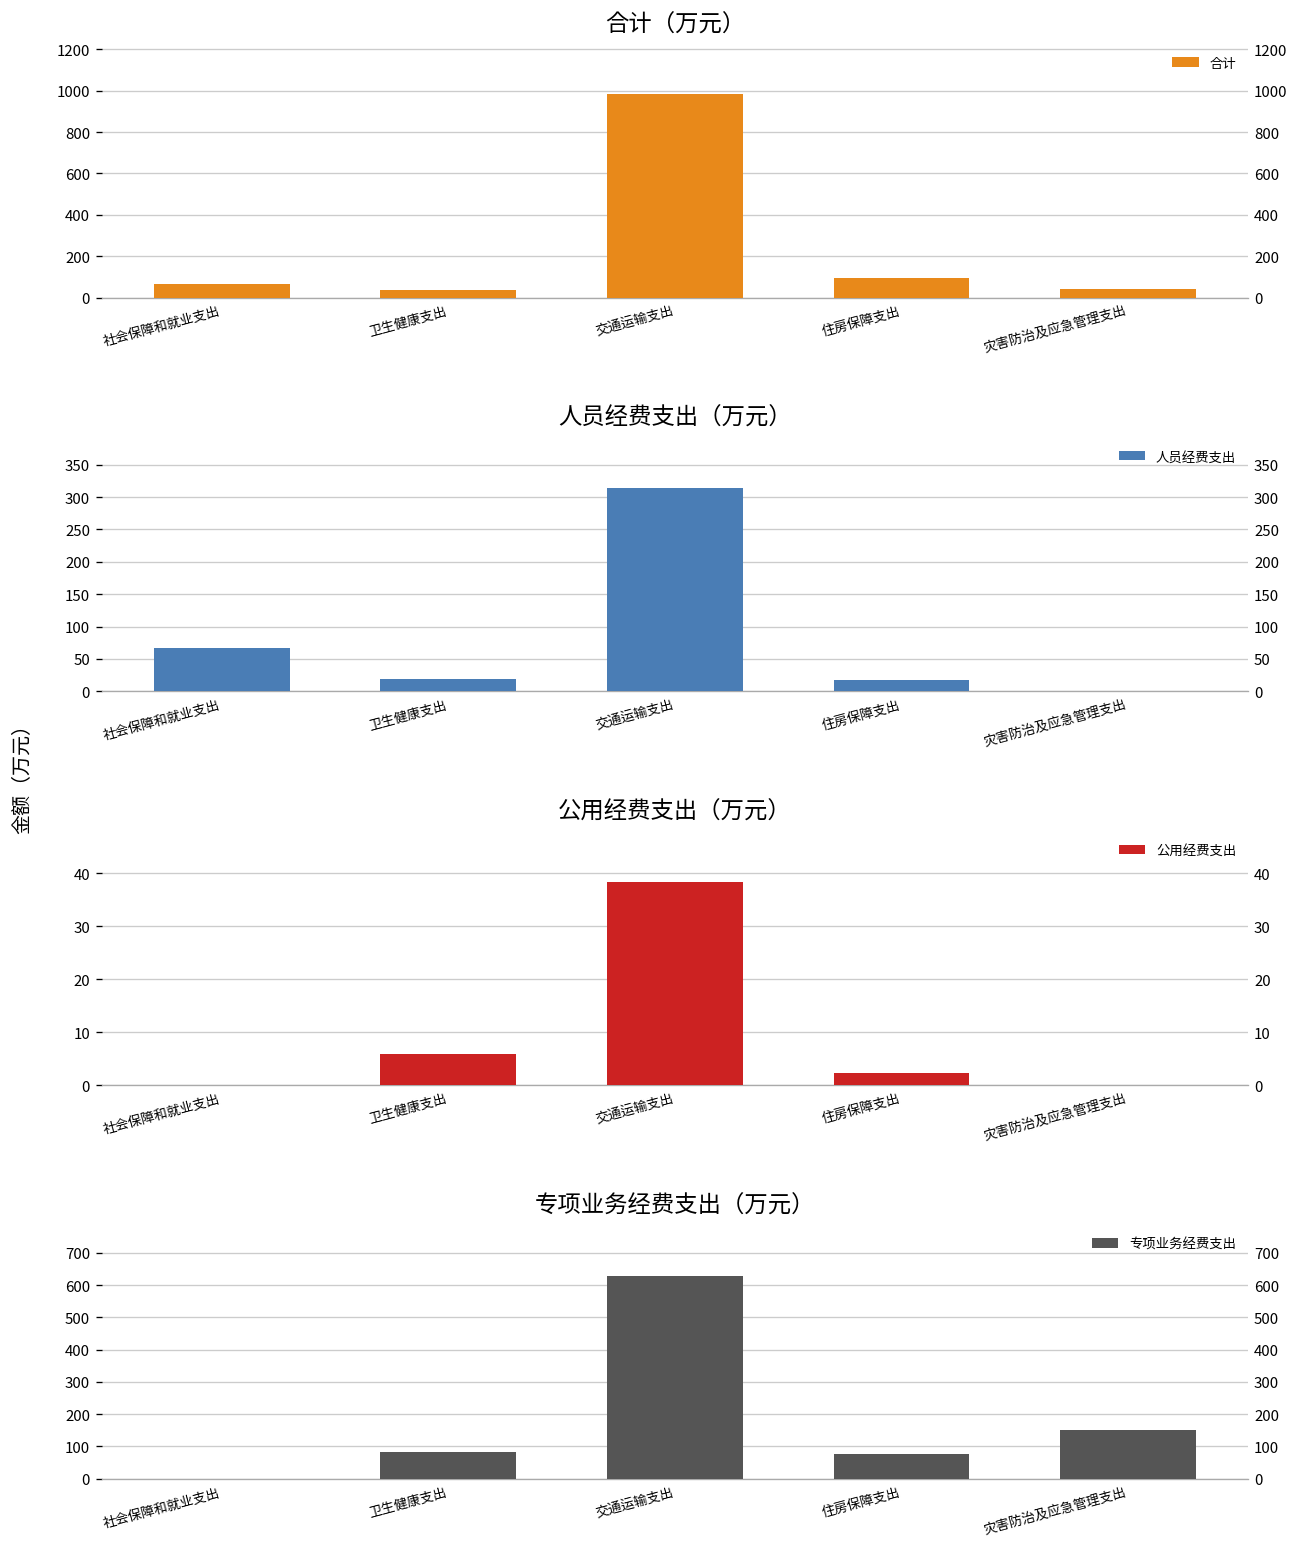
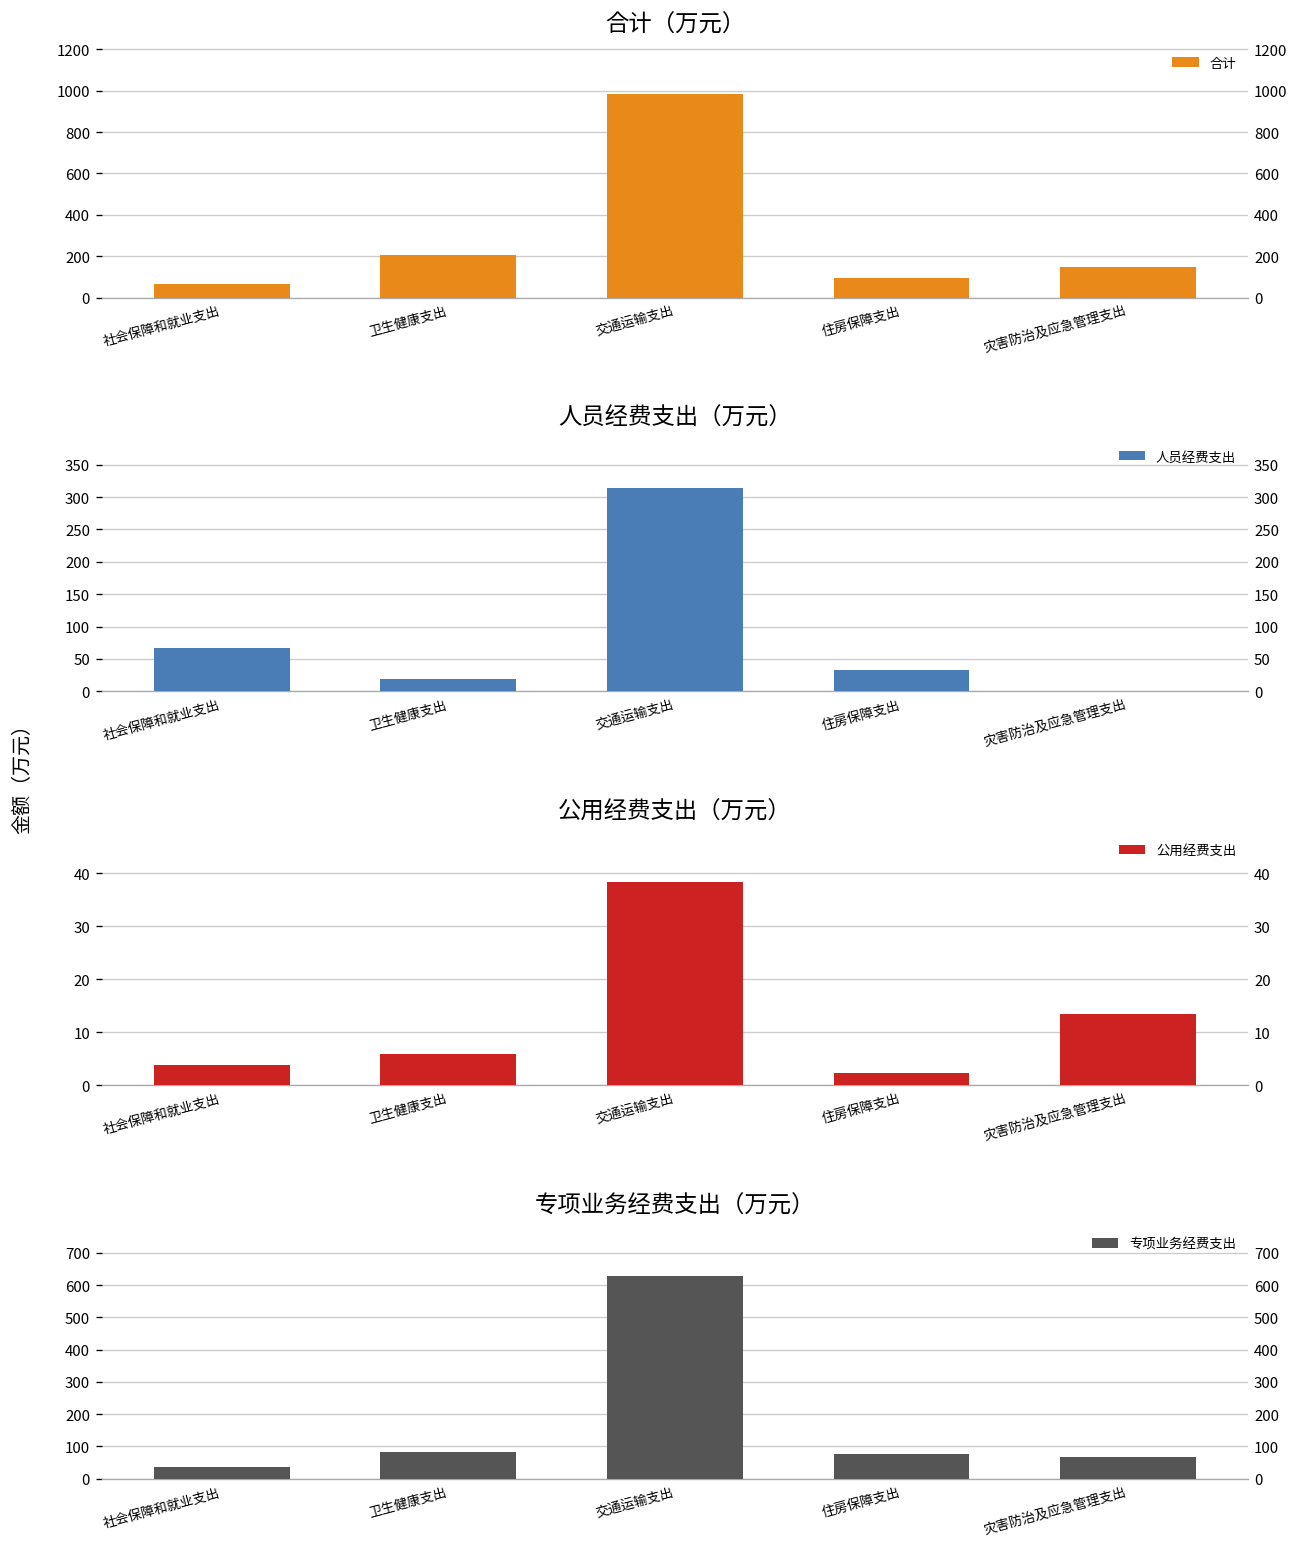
  {
    "合计（万元）": {
      "社会保障和就业支出": 70,
-     "卫生健康支出": 40,
+     "卫生健康支出": 210,
      "交通运输支出": 980,
      "住房保障支出": 90,
-     "灾害防治及应急管理支出": 40
+     "灾害防治及应急管理支出": 150
    },
    "人员经费支出（万元）": {
      "社会保障和就业支出": 70,
      "卫生健康支出": 20,
      "交通运输支出": 310,
-     "住房保障支出": 20,
+     "住房保障支出": 30,
      "灾害防治及应急管理支出": 0
    },
    "公用经费支出（万元）": {
-     "社会保障和就业支出": 0,
+     "社会保障和就业支出": 4,
      "卫生健康支出": 6,
      "交通运输支出": 38,
      "住房保障支出": 2,
-     "灾害防治及应急管理支出": 0
+     "灾害防治及应急管理支出": 13
    },
    "专项业务经费支出（万元）": {
-     "社会保障和就业支出": 0,
+     "社会保障和就业支出": 40,
      "卫生健康支出": 80,
      "交通运输支出": 630,
      "住房保障支出": 80,
-     "灾害防治及应急管理支出": 150
+     "灾害防治及应急管理支出": 70
    }
  }
